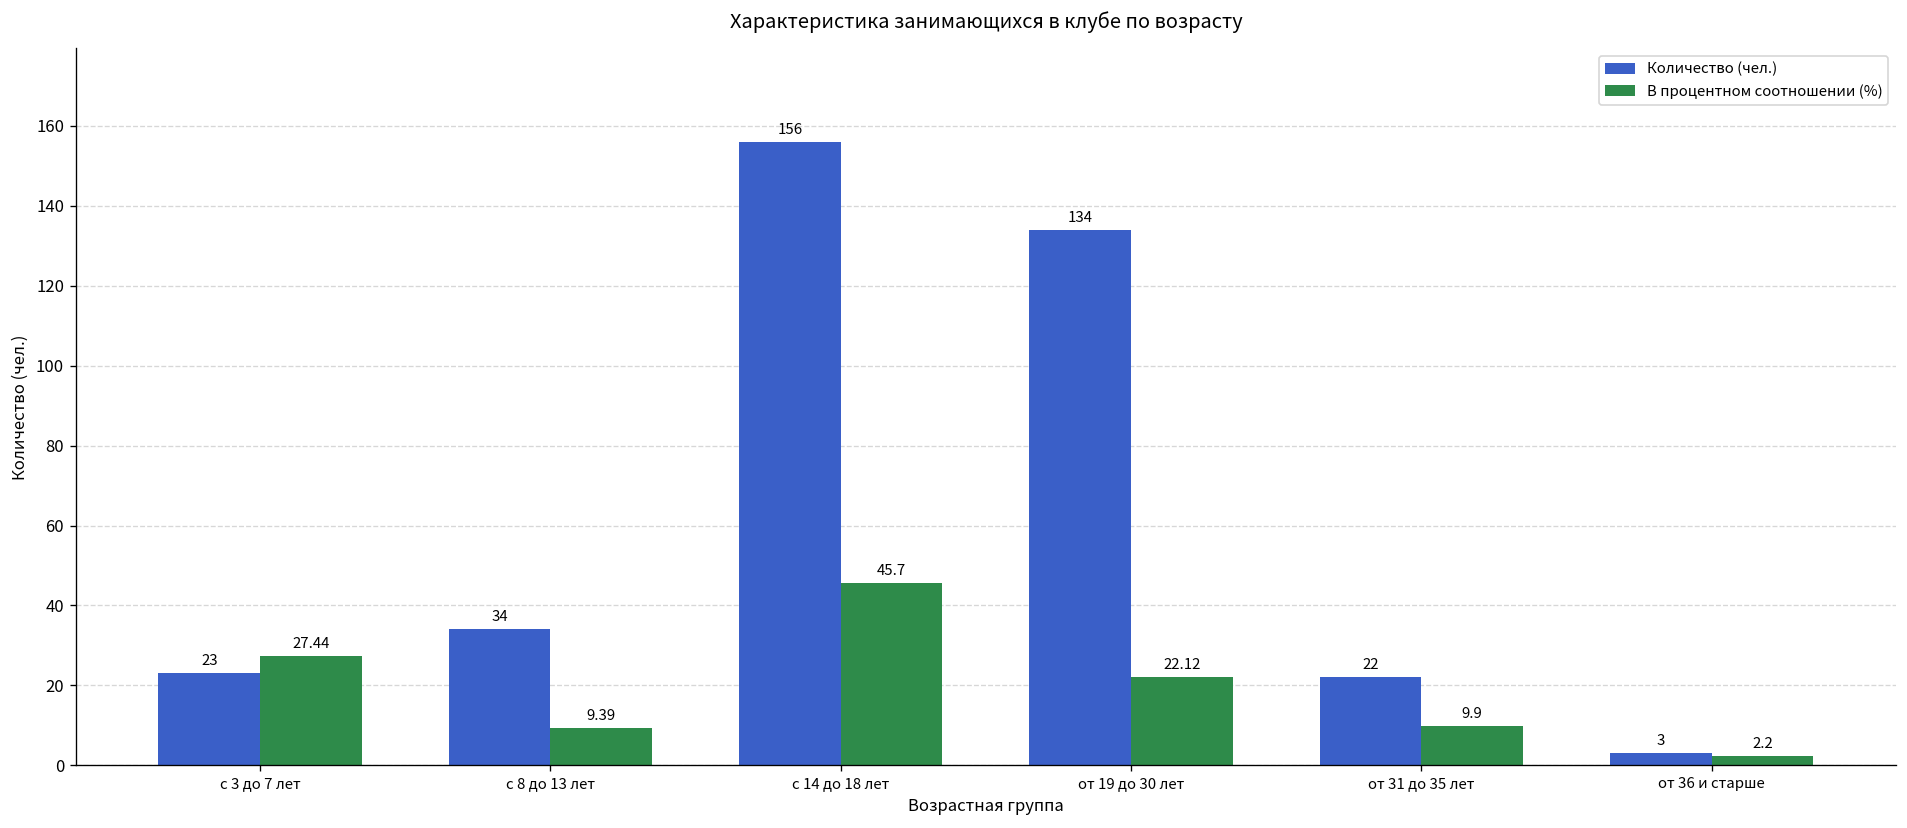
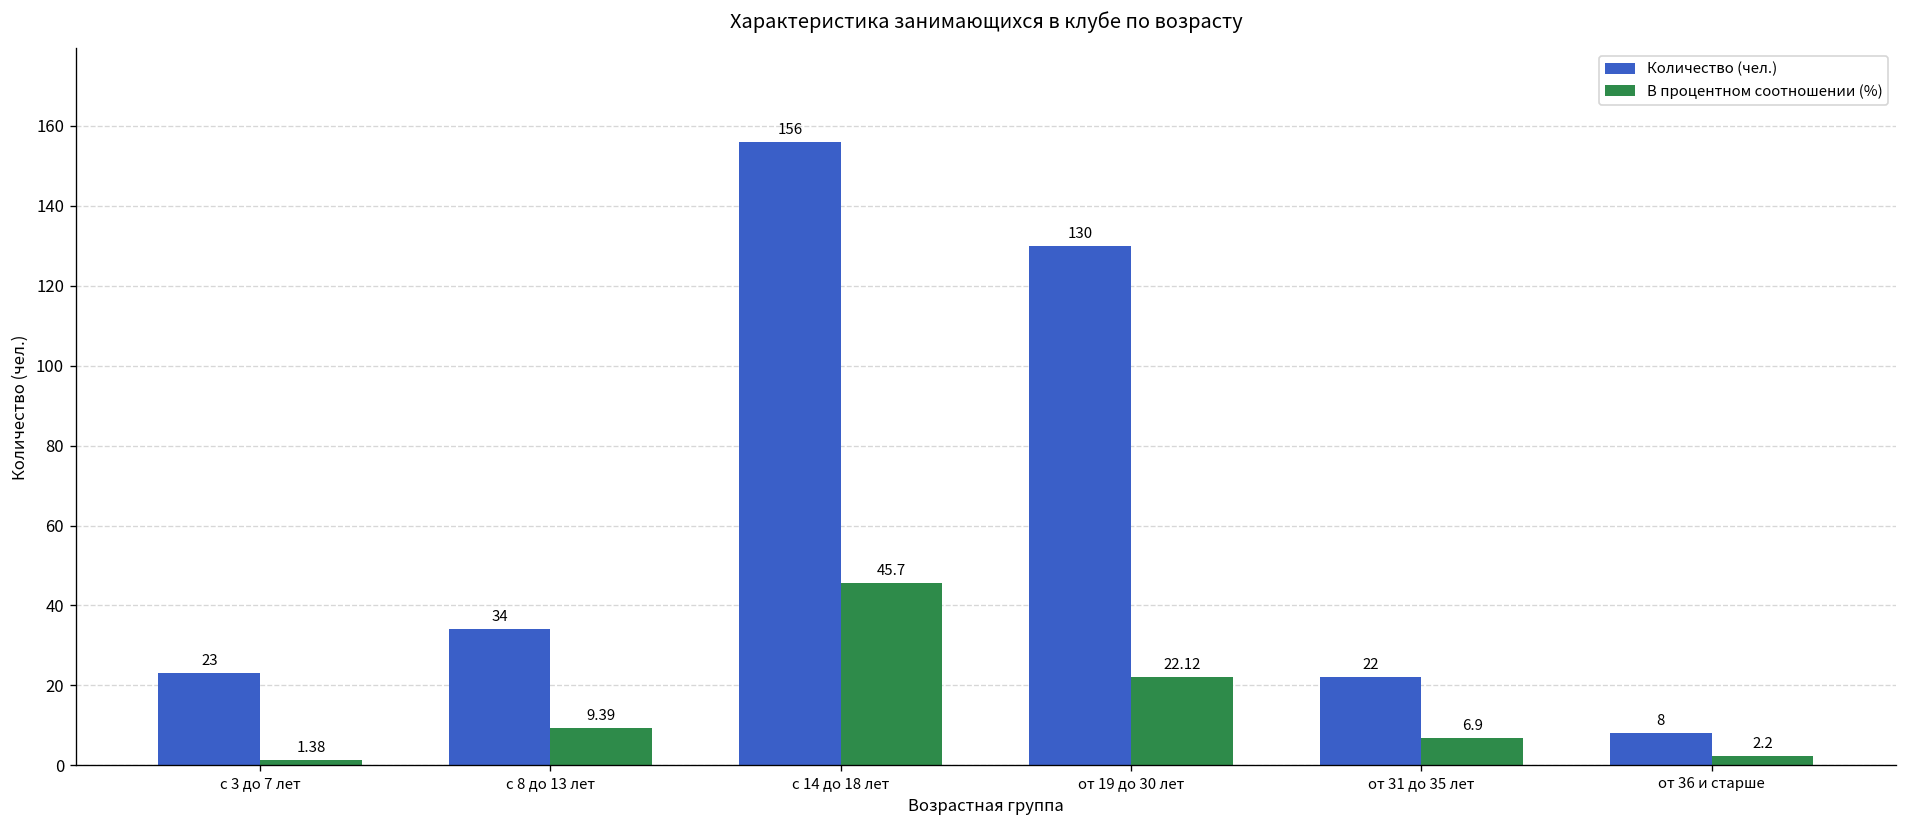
  {
    "Количество (чел.)": {
      "с 3 до 7 лет": 23,
      "с 8 до 13 лет": 34,
      "с 14 до 18 лет": 156,
-     "от 19 до 30 лет": 134,
+     "от 19 до 30 лет": 130,
      "от 31 до 35 лет": 22,
-     "от 36 и старше": 3
+     "от 36 и старше": 8
    },
    "В процентном соотношении (%)": {
-     "с 3 до 7 лет": 27.44,
+     "с 3 до 7 лет": 1.38,
      "с 8 до 13 лет": 9.39,
      "с 14 до 18 лет": 45.7,
      "от 19 до 30 лет": 22.12,
-     "от 31 до 35 лет": 9.9,
+     "от 31 до 35 лет": 6.9,
      "от 36 и старше": 2.2
    }
  }
